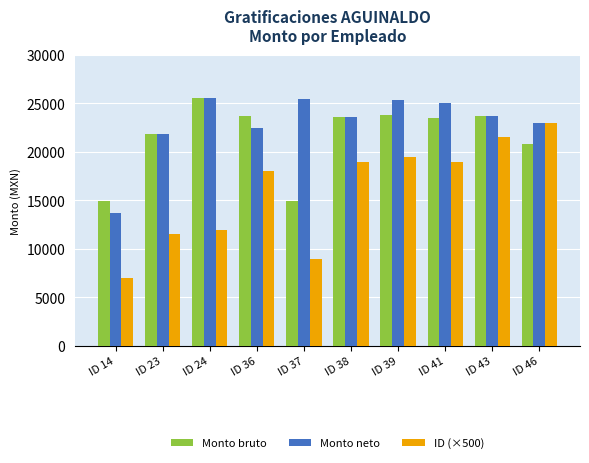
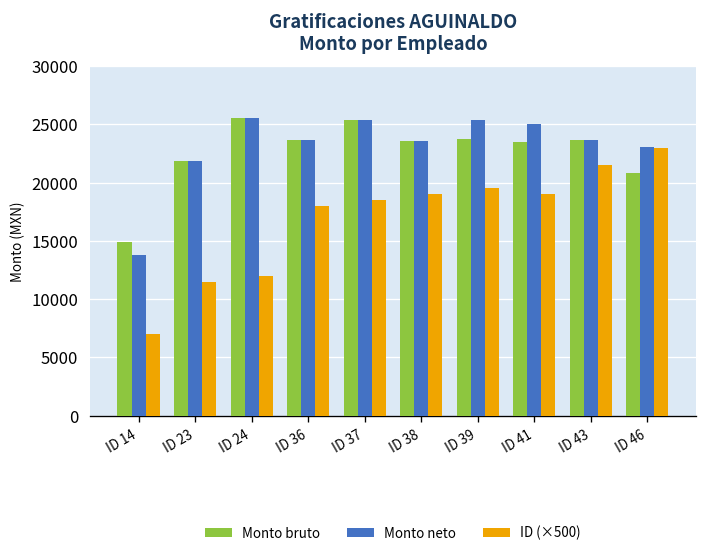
  {
    "Monto bruto": {
      "ID 14": 15000,
      "ID 23": 22000,
      "ID 24": 26000,
      "ID 36": 24000,
-     "ID 37": 15000,
+     "ID 37": 25000,
      "ID 38": 24000,
      "ID 39": 24000,
      "ID 41": 24000,
      "ID 43": 24000,
      "ID 46": 21000
    },
    "Monto neto": {
      "ID 14": 14000,
      "ID 23": 22000,
      "ID 24": 26000,
-     "ID 36": 22000,
+     "ID 36": 24000,
      "ID 37": 25000,
      "ID 38": 24000,
      "ID 39": 25000,
      "ID 41": 25000,
      "ID 43": 24000,
      "ID 46": 23000
    },
    "ID (×500)": {
      "ID 14": 7000,
      "ID 23": 12000,
      "ID 24": 12000,
      "ID 36": 18000,
-     "ID 37": 9000,
+     "ID 37": 19000,
      "ID 38": 19000,
      "ID 39": 20000,
      "ID 41": 19000,
      "ID 43": 22000,
      "ID 46": 23000
    }
  }
